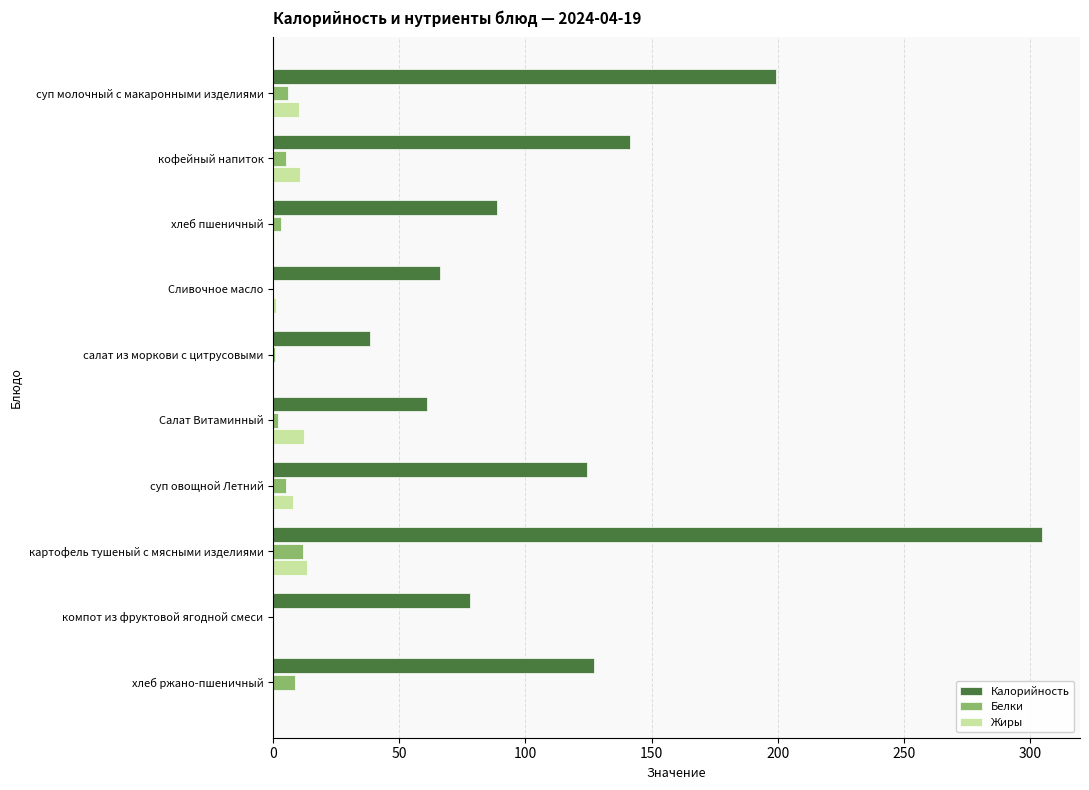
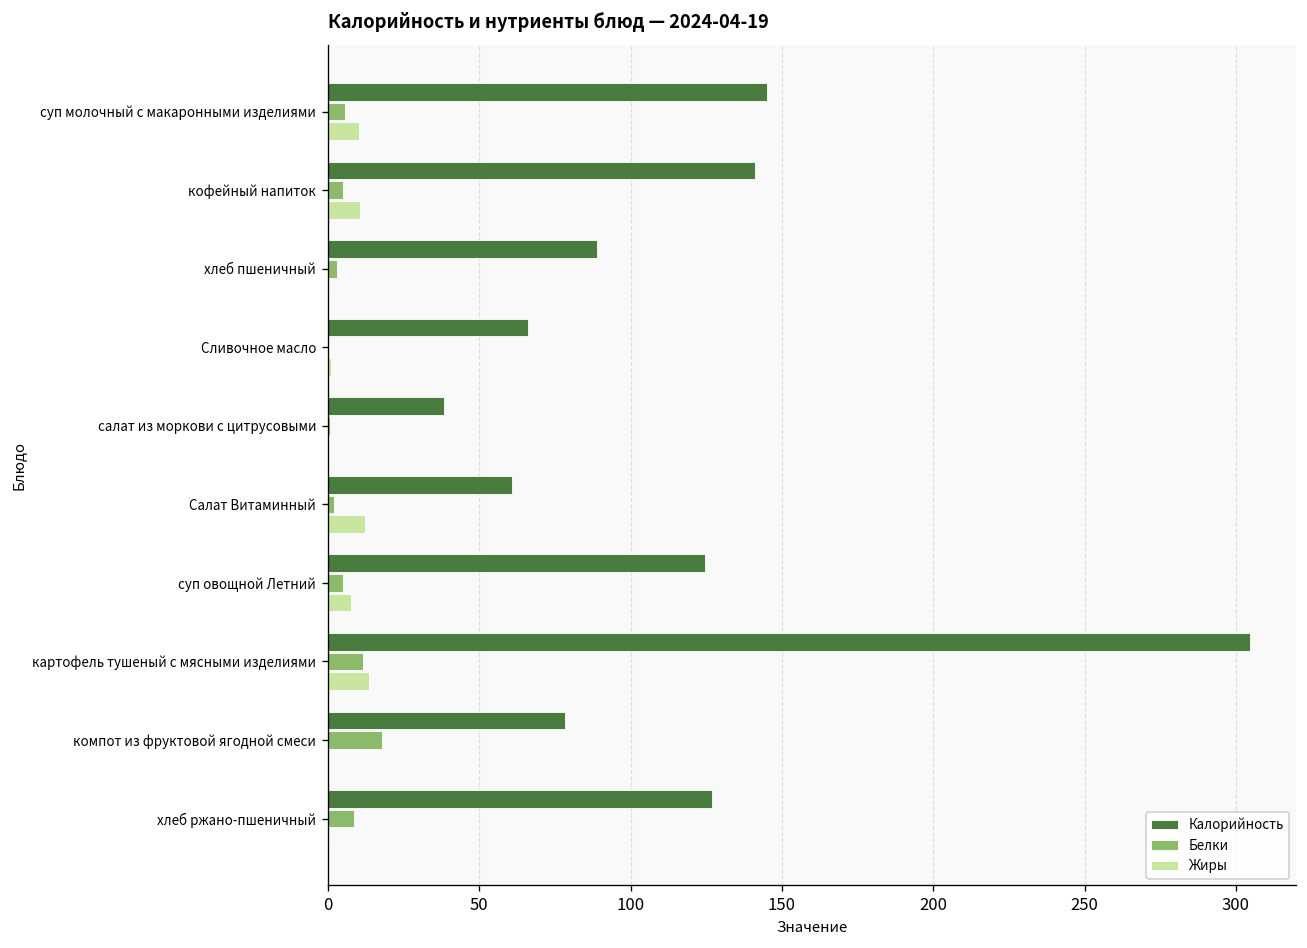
  {
    "Калорийность": {
-     "суп молочный с макаронными изделиями": 199,
+     "суп молочный с макаронными изделиями": 145,
      "кофейный напиток": 141,
      "хлеб пшеничный": 89,
      "Сливочное масло": 66,
      "салат из моркови с цитрусовыми": 39,
      "Салат Витаминный": 61,
      "суп овощной Летний": 125,
      "картофель тушеный с мясными изделиями": 305,
      "компот из фруктовой ягодной смеси": 78,
      "хлеб ржано-пшеничный": 127
    },
    "Белки": {
      "суп молочный с макаронными изделиями": 6,
      "кофейный напиток": 5,
      "хлеб пшеничный": 3,
      "Сливочное масло": 0,
      "Салат Витаминный": 2,
      "суп овощной Летний": 5,
      "картофель тушеный с мясными изделиями": 12,
-     "компот из фруктовой ягодной смеси": 0,
+     "компот из фруктовой ягодной смеси": 18,
      "хлеб ржано-пшеничный": 9
    },
    "Жиры": {
      "суп молочный с макаронными изделиями": 10,
      "кофейный напиток": 11,
      "Сливочное масло": 1,
      "Салат Витаминный": 12,
      "суп овощной Летний": 8,
      "картофель тушеный с мясными изделиями": 14
    }
  }
